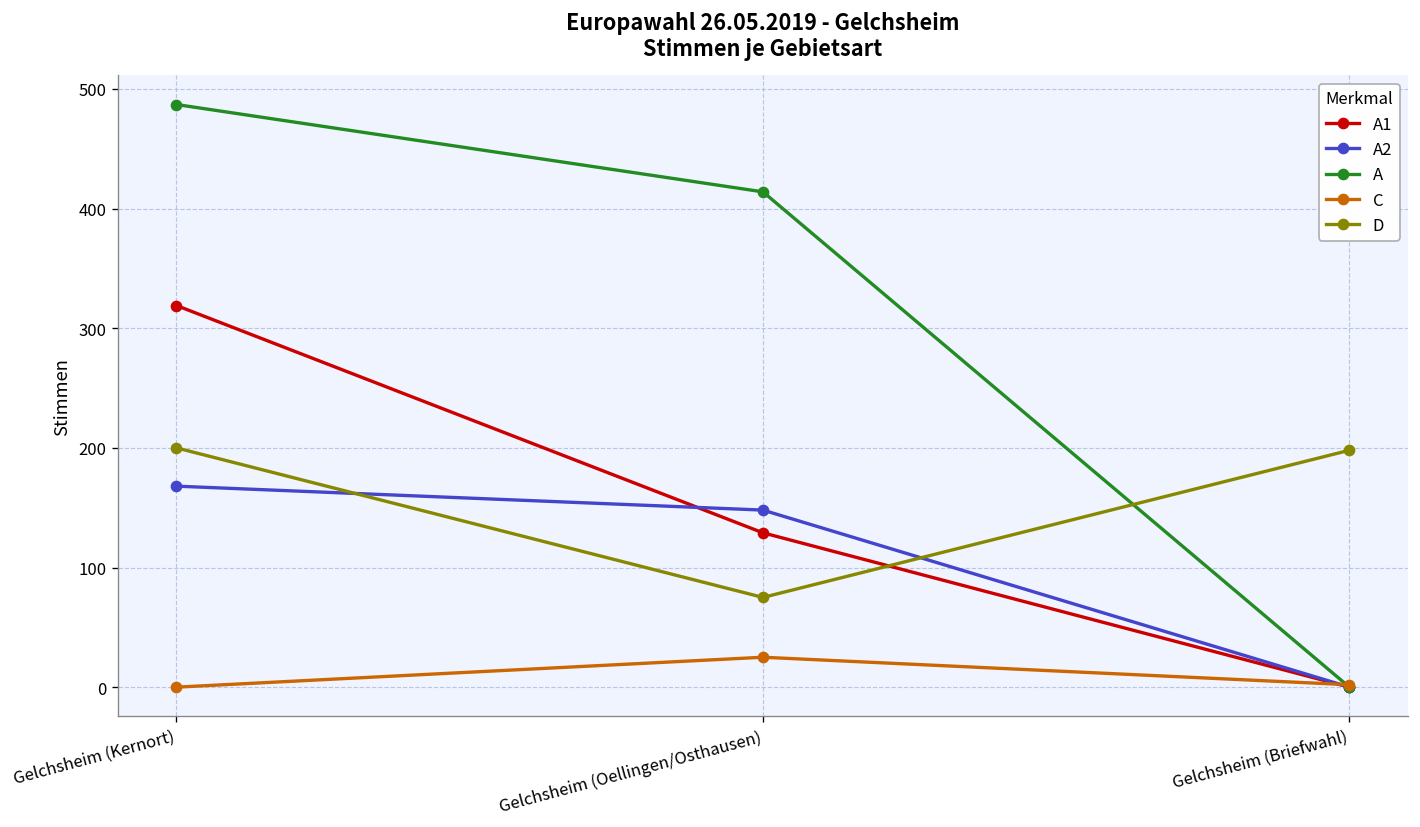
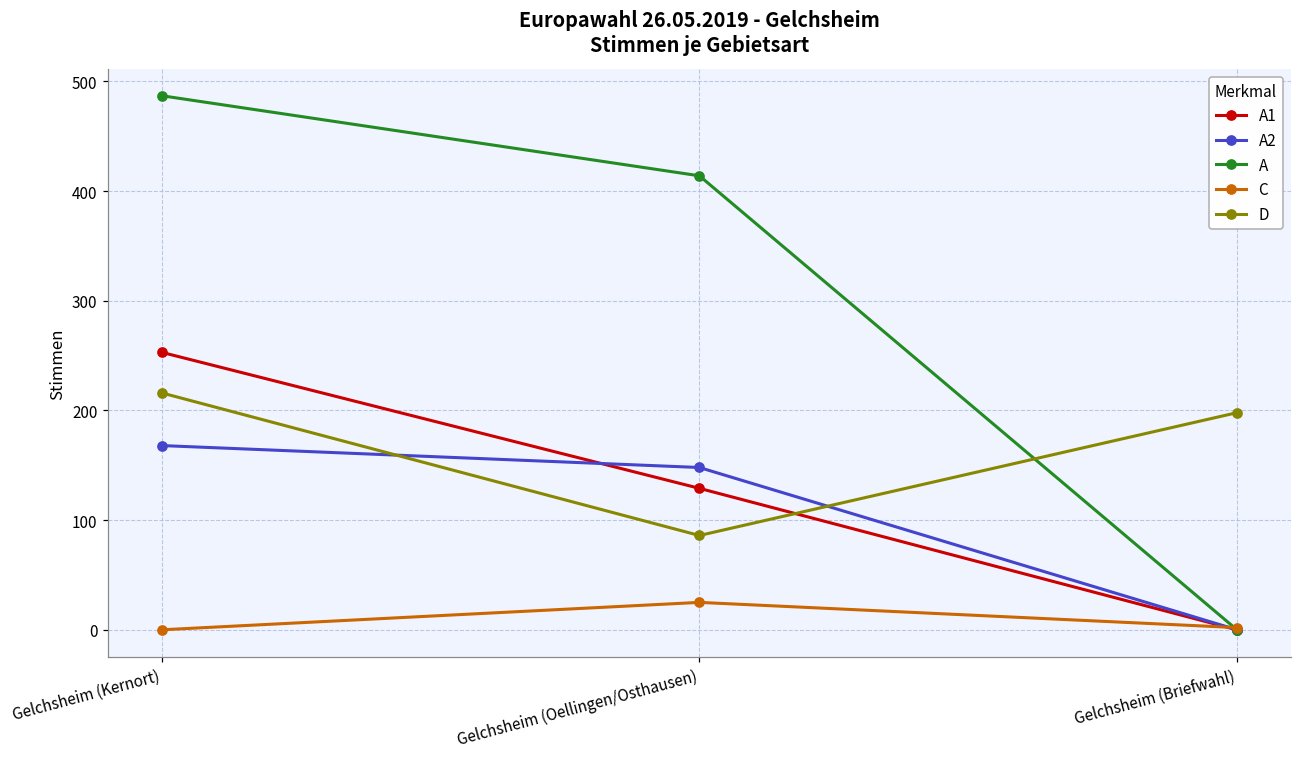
  {
    "A1": {
-     "Gelchsheim (Kernort)": 320,
+     "Gelchsheim (Kernort)": 250,
      "Gelchsheim (Oellingen/Osthausen)": 130
    },
    "A2": {
      "Gelchsheim (Kernort)": 170,
      "Gelchsheim (Oellingen/Osthausen)": 150
    },
    "A": {
      "Gelchsheim (Kernort)": 490,
      "Gelchsheim (Oellingen/Osthausen)": 410
    },
    "C": {
      "Gelchsheim (Kernort)": 0,
      "Gelchsheim (Oellingen/Osthausen)": 30
    },
    "D": {
-     "Gelchsheim (Kernort)": 200,
-     "Gelchsheim (Oellingen/Osthausen)": 80,
+     "Gelchsheim (Kernort)": 220,
+     "Gelchsheim (Oellingen/Osthausen)": 90,
      "Gelchsheim (Briefwahl)": 200
    }
  }
